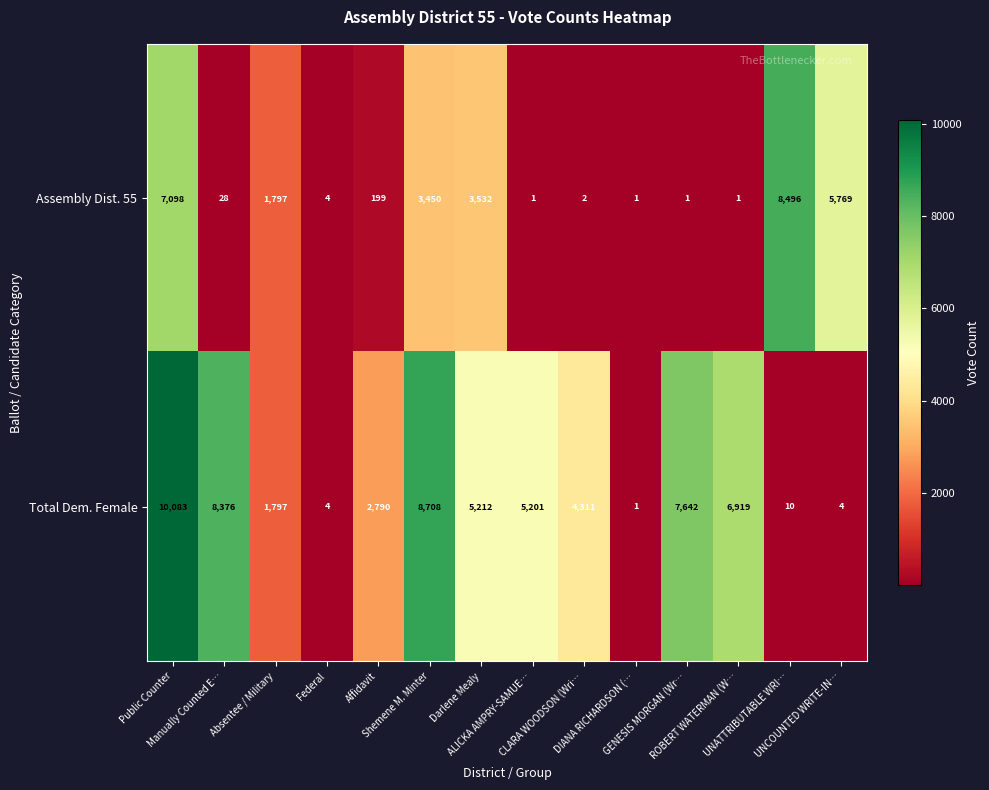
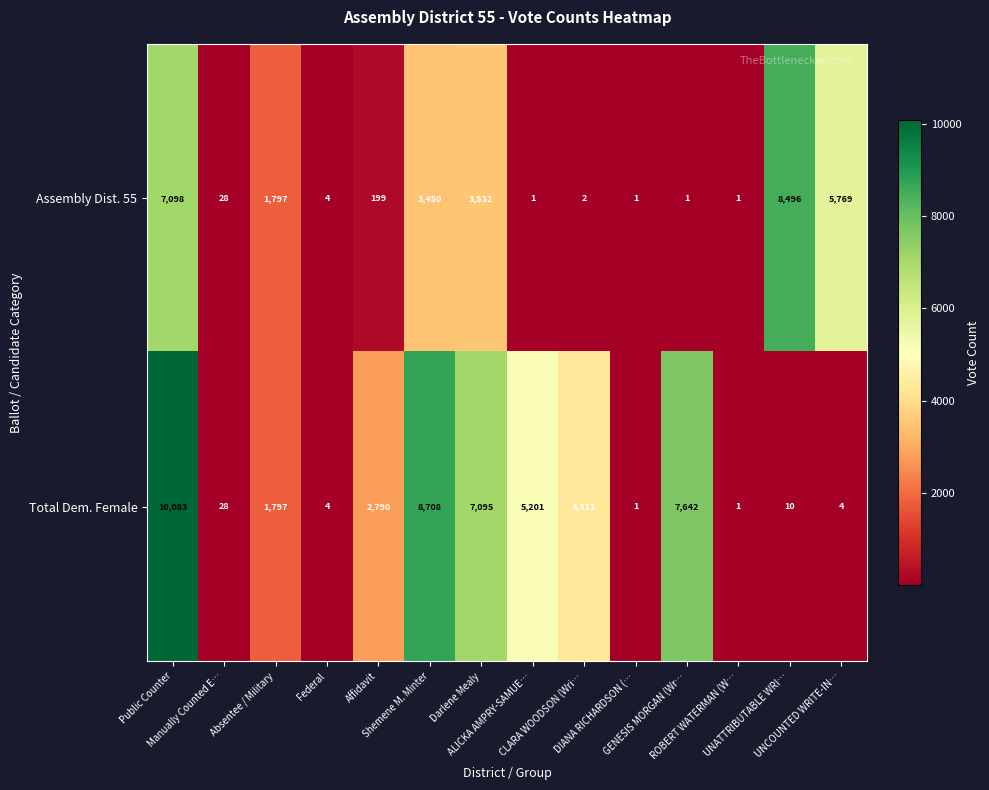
  {
    "Assembly Dist. 55": {
      "Public Counter": "7,098",
      "Manually Counted E…": "28",
      "Absentee / Military": "1,797",
      "Federal": "4",
      "Affidavit": "199",
      "Shemene M. Minter": "3,450",
      "Darlene Mealy": "3,532",
      "ALICKA AMPRY-SAMUE…": "1",
      "CLARA WOODSON (Wri…": "2",
      "DIANA RICHARDSON (…": "1",
      "GENESIS MORGAN (Wr…": "1",
      "ROBERT WATERMAN (W…": "1",
      "UNCOUNTED WRITE-IN…": "5,769"
    },
    "Total Dem. Female": {
      "Public Counter": "10,083",
-     "Manually Counted E…": "8,376",
+     "Manually Counted E…": "28",
      "Absentee / Military": "1,797",
      "Federal": "4",
      "Affidavit": "2,790",
      "Shemene M. Minter": "8,708",
-     "Darlene Mealy": "5,212",
+     "Darlene Mealy": "7,095",
      "ALICKA AMPRY-SAMUE…": "5,201",
      "CLARA WOODSON (Wri…": "4,311",
      "DIANA RICHARDSON (…": "1",
      "GENESIS MORGAN (Wr…": "7,642",
-     "ROBERT WATERMAN (W…": "6,919",
+     "ROBERT WATERMAN (W…": "1",
      "UNATTRIBUTABLE WRI…": "10",
      "UNCOUNTED WRITE-IN…": "4"
    }
  }
